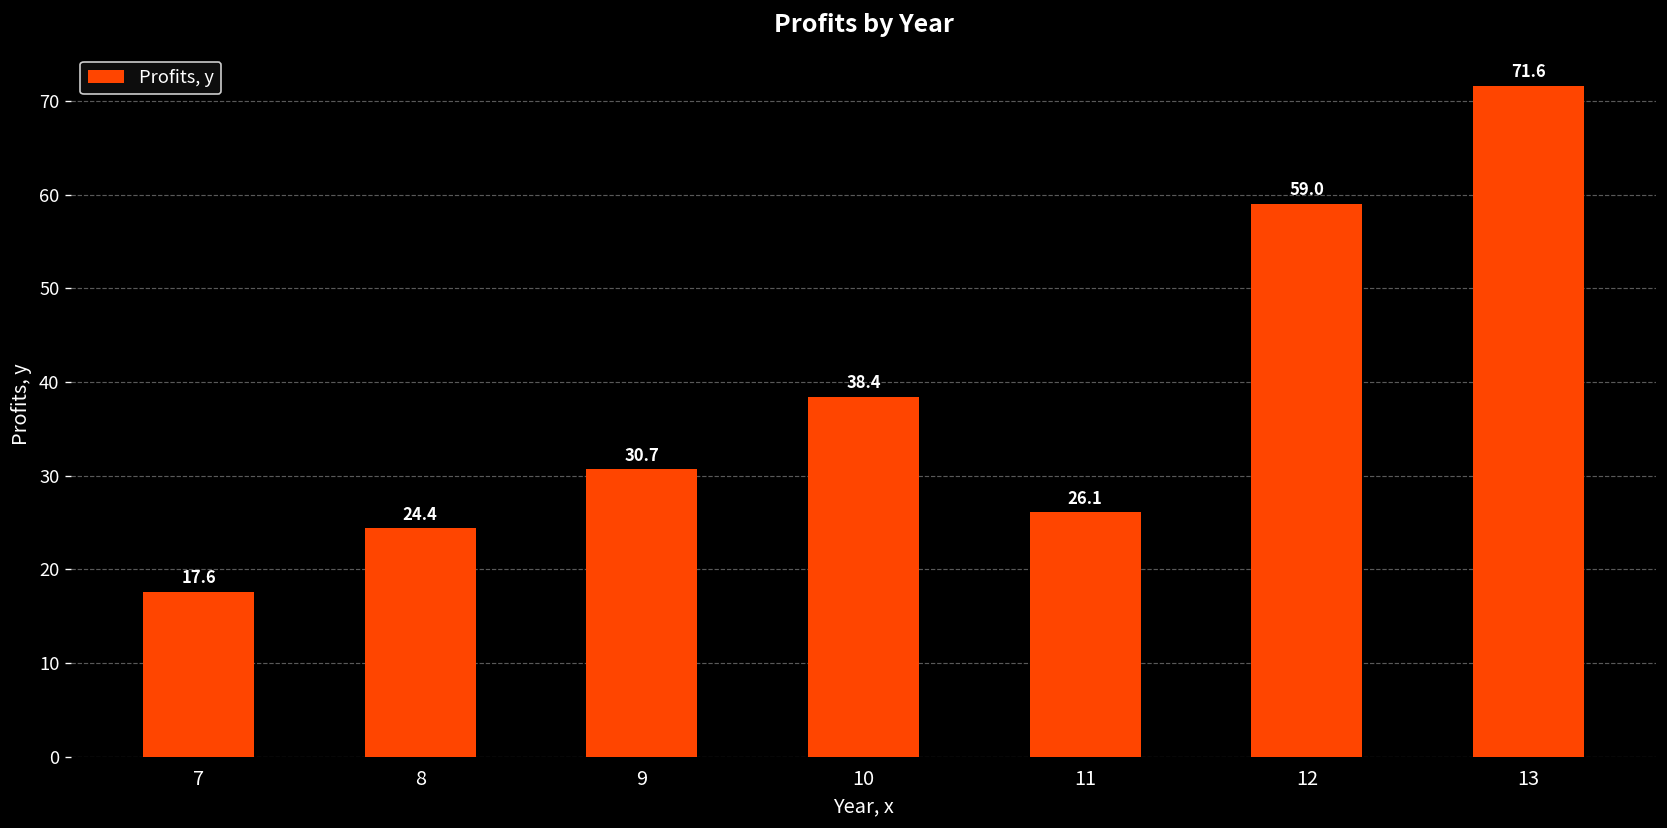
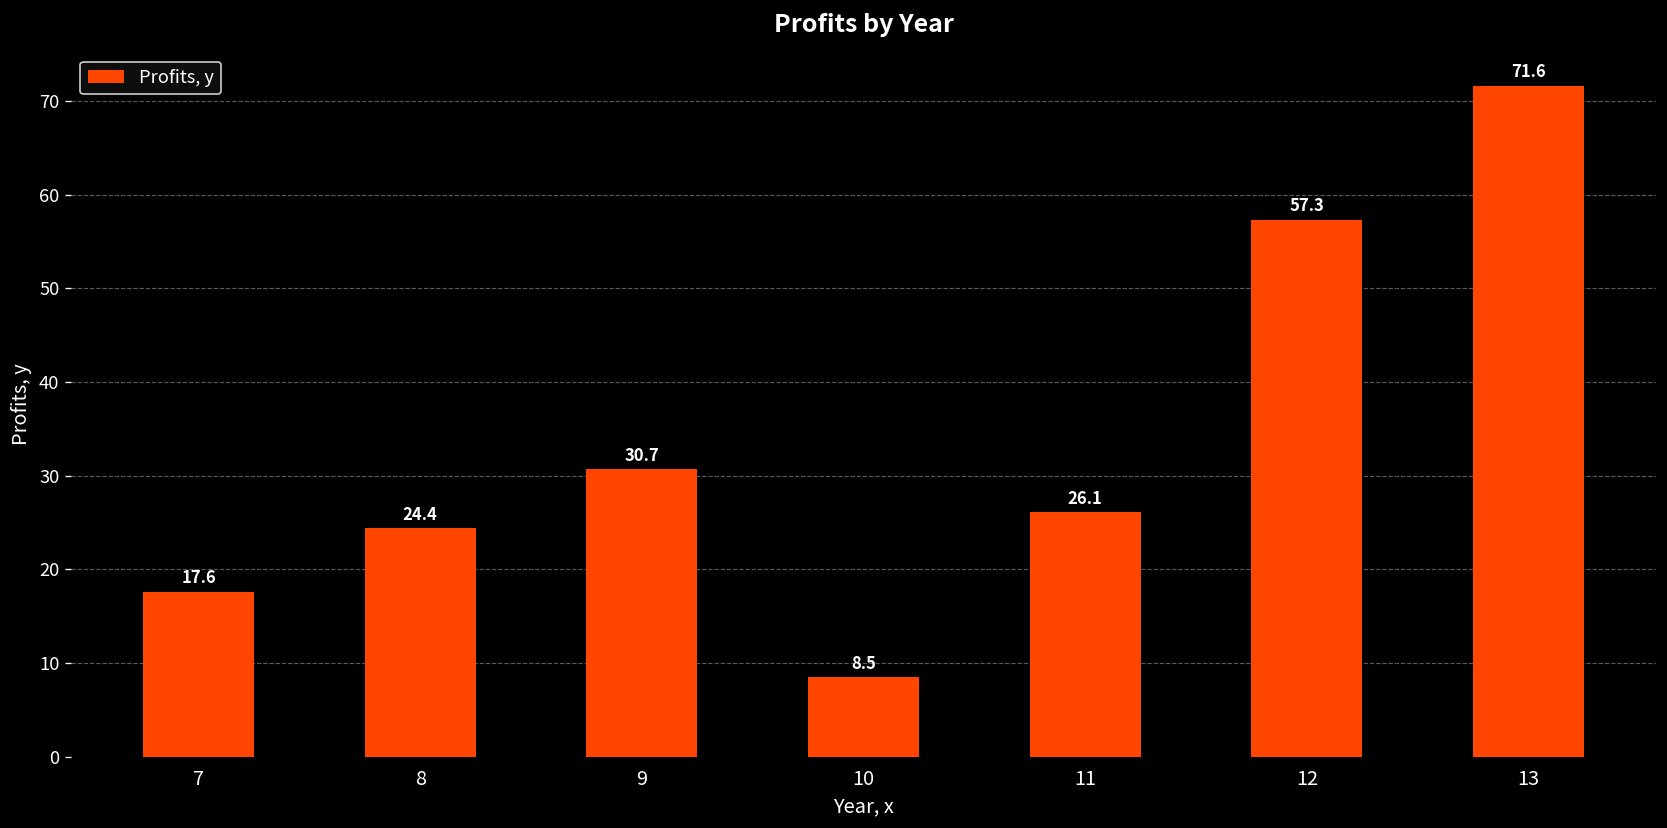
  {
    "7": 17.6,
    "8": 24.4,
    "9": 30.7,
-   "10": 38.4,
+   "10": 8.5,
    "11": 26.1,
-   "12": 59.0,
+   "12": 57.3,
    "13": 71.6
  }
